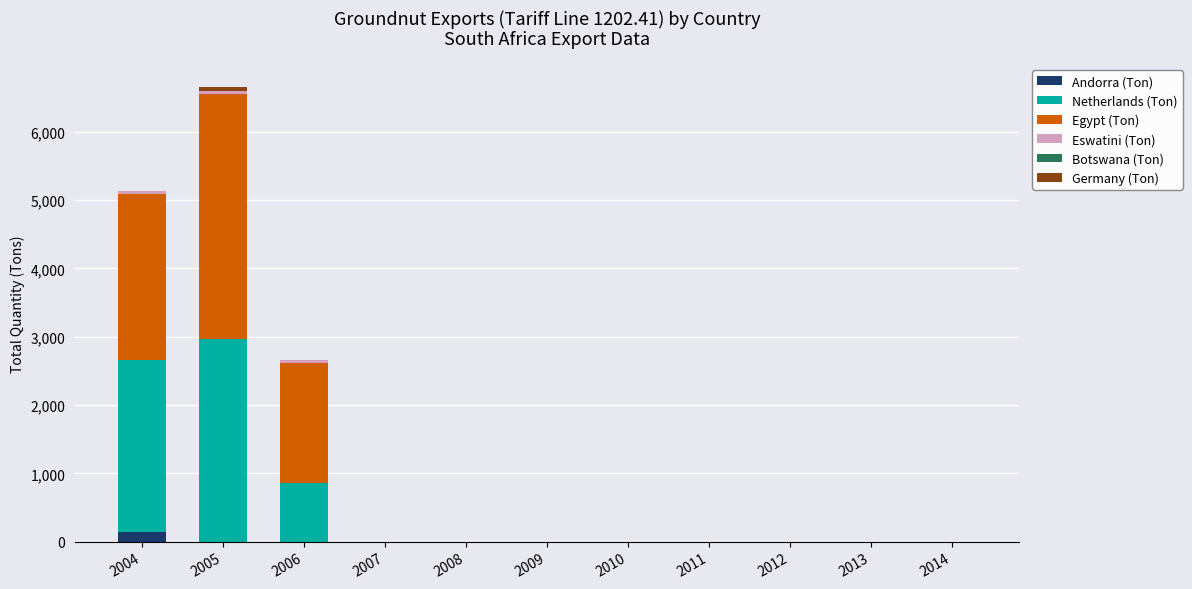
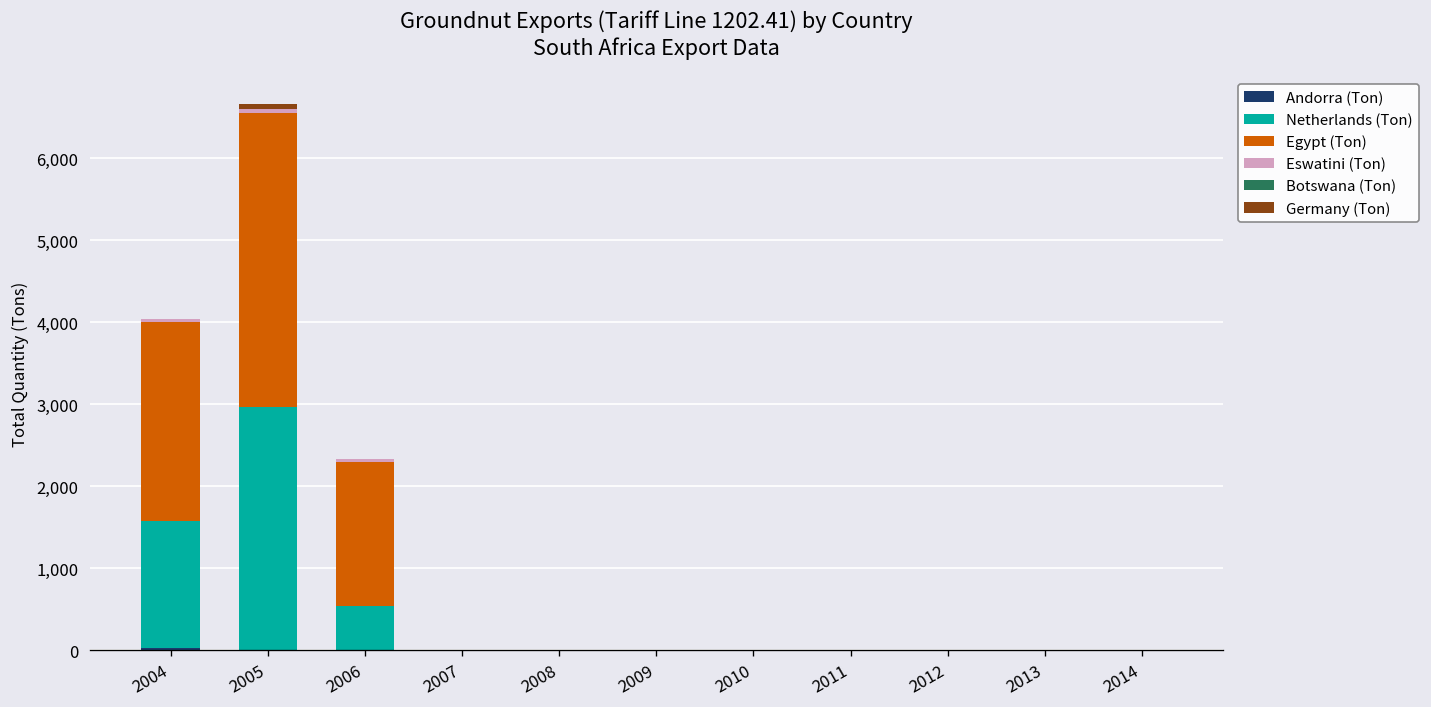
  {
    "Andorra (Ton)": {
-     "2004": "100",
+     "2004": "0",
      "2005": "0",
      "2006": "0",
      "2007": "0",
      "2008": "0",
      "2009": "0",
      "2010": "0",
      "2011": "0",
      "2012": "0",
      "2013": "0",
      "2014": "0"
    },
    "Netherlands (Ton)": {
-     "2004": "2,500",
+     "2004": "1,600",
      "2005": "3,000",
-     "2006": "900",
+     "2006": "500",
      "2007": "0",
      "2008": "0",
      "2009": "0",
      "2010": "0",
      "2011": "0",
      "2012": "0",
      "2013": "0",
      "2014": "0"
    },
    "Egypt (Ton)": {
      "2004": "2,400",
      "2005": "3,600",
      "2006": "1,800",
      "2007": "0",
      "2008": "0",
      "2009": "0",
      "2010": "0",
      "2011": "0",
      "2012": "0",
      "2013": "0",
      "2014": "0"
    },
    "Botswana (Ton)": {
      "2004": "0",
      "2006": "0",
      "2007": "0",
      "2008": "0",
      "2009": "0",
      "2010": "0",
      "2011": "0",
      "2012": "0",
      "2013": "0",
      "2014": "0"
    },
    "Germany (Ton)": {
      "2004": "0",
      "2005": "100",
      "2006": "0",
      "2007": "0",
      "2008": "0",
      "2009": "0",
      "2010": "0",
      "2011": "0",
      "2012": "0",
      "2013": "0",
      "2014": "0"
    }
  }
